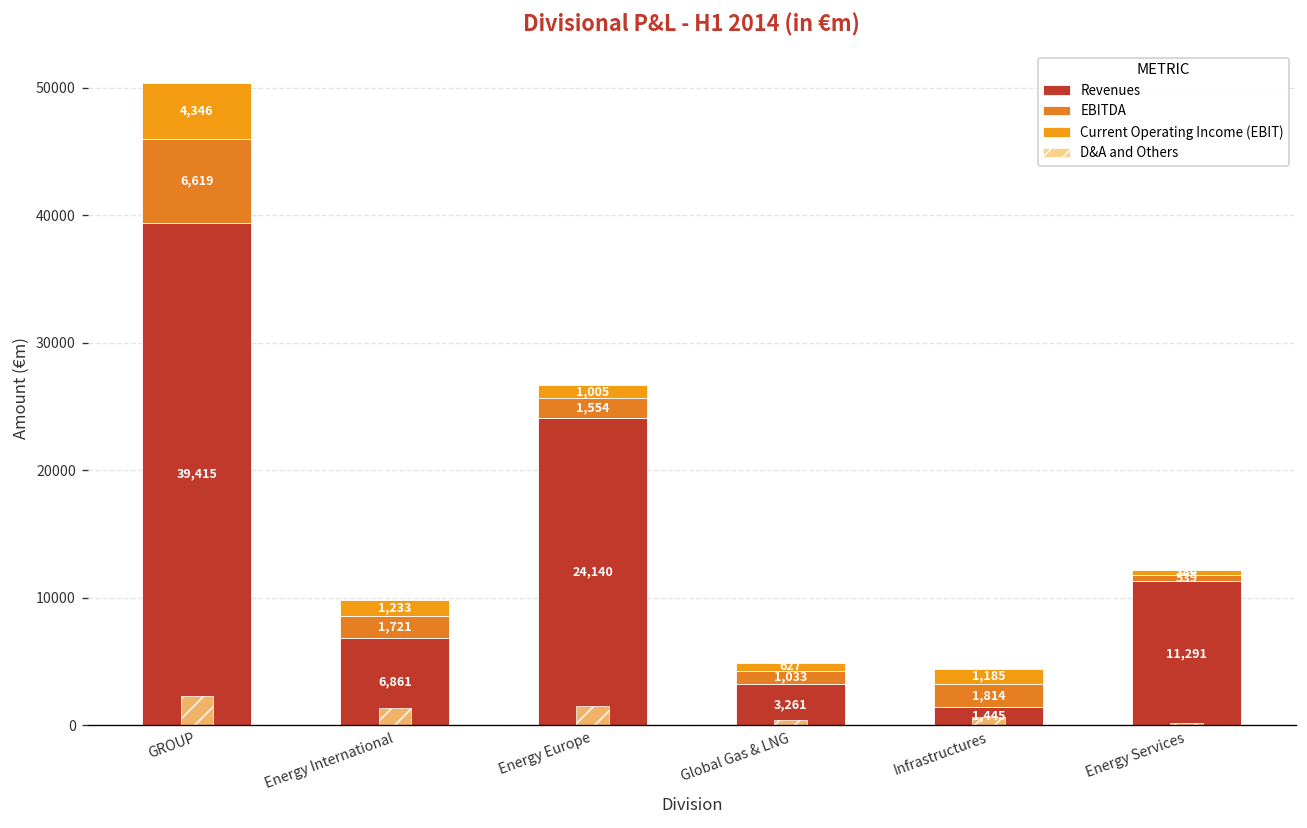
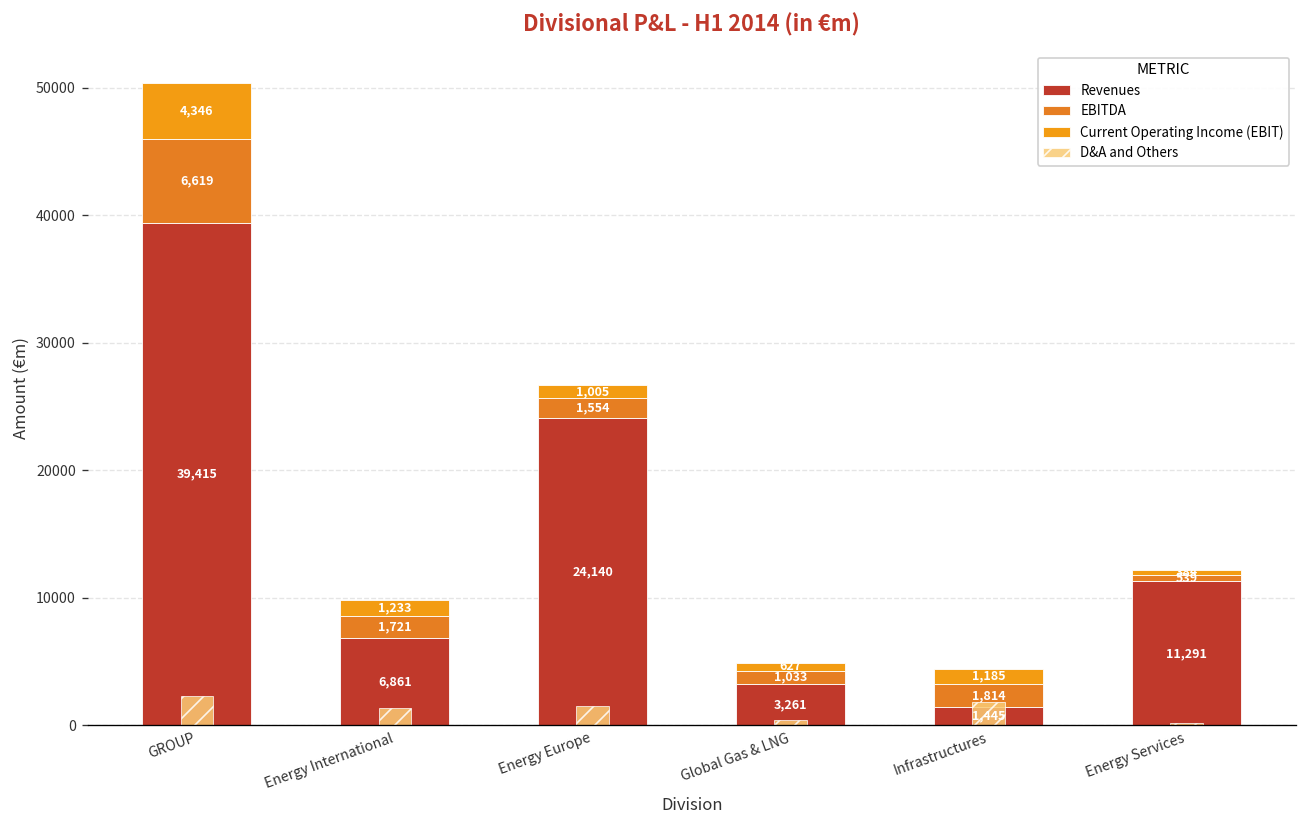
  {
    "Revenues": {
      "GROUP": "39,415",
      "Energy International": "6,861",
      "Energy Europe": "24,140",
      "Global Gas & LNG": "3,261",
      "Energy Services": "11,291"
    },
    "D&A and Others": {
-     "Infrastructures": "600"
+     "Infrastructures": "1800"
    }
  }
